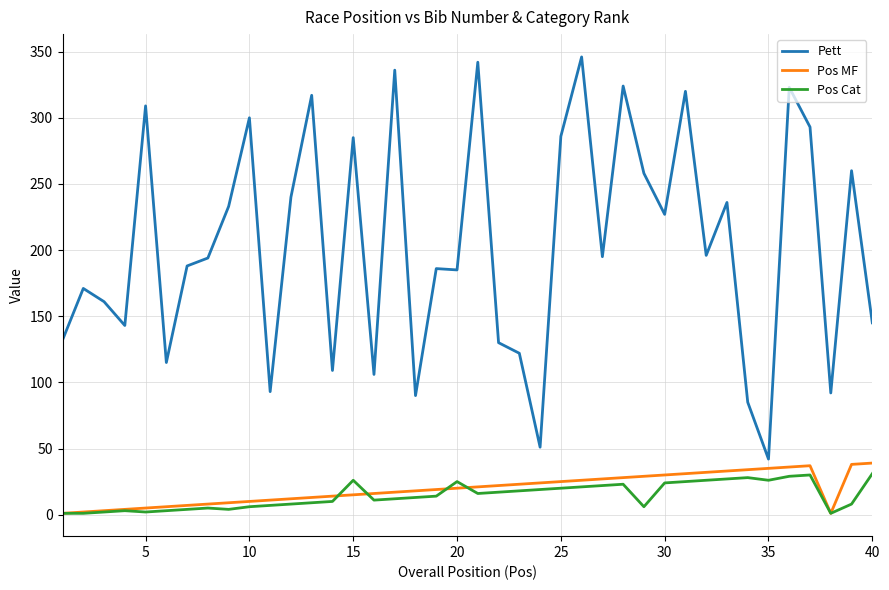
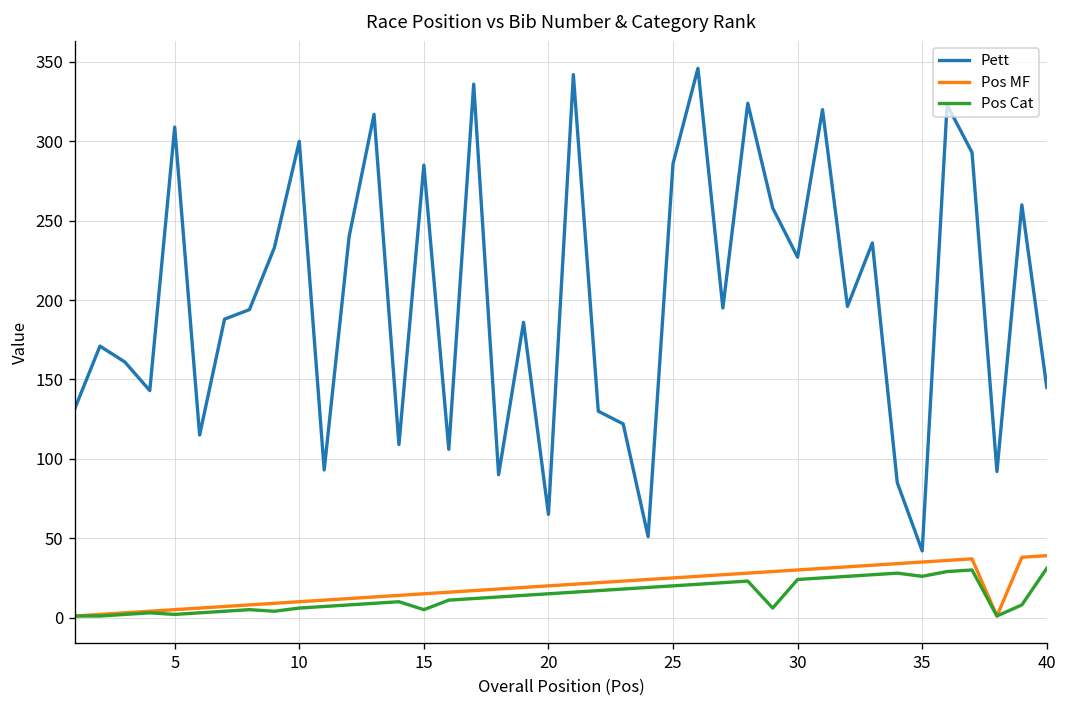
  {
    "Pett": {
      "5": 309,
      "10": 300,
      "15": 285,
-     "20": 185,
+     "20": 65,
      "25": 286,
      "30": 227,
      "35": 42,
      "40": 145
    },
    "Pos MF": {
      "5": 5,
      "10": 10,
      "15": 15,
      "20": 20,
      "25": 25,
      "30": 30,
      "35": 35,
      "40": 39
    },
    "Pos Cat": {
      "5": 2,
      "10": 6,
-     "15": 26,
-     "20": 25,
+     "15": 5,
+     "20": 15,
      "25": 20,
      "30": 24,
      "35": 26,
      "40": 31
    }
  }
